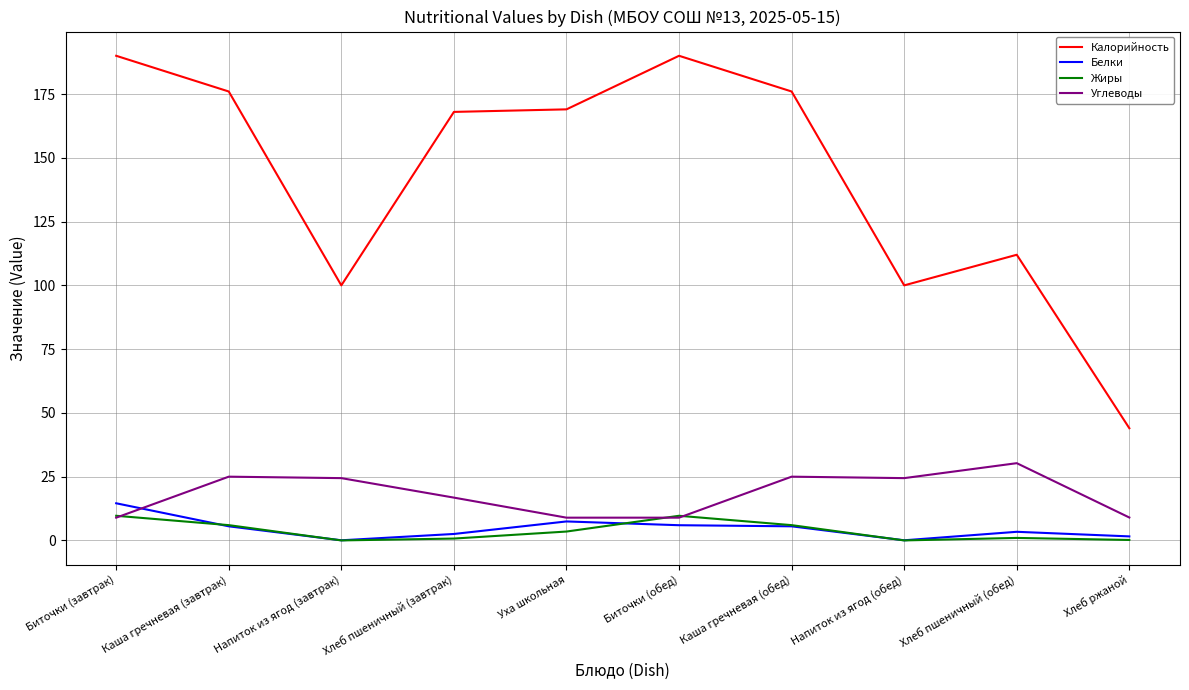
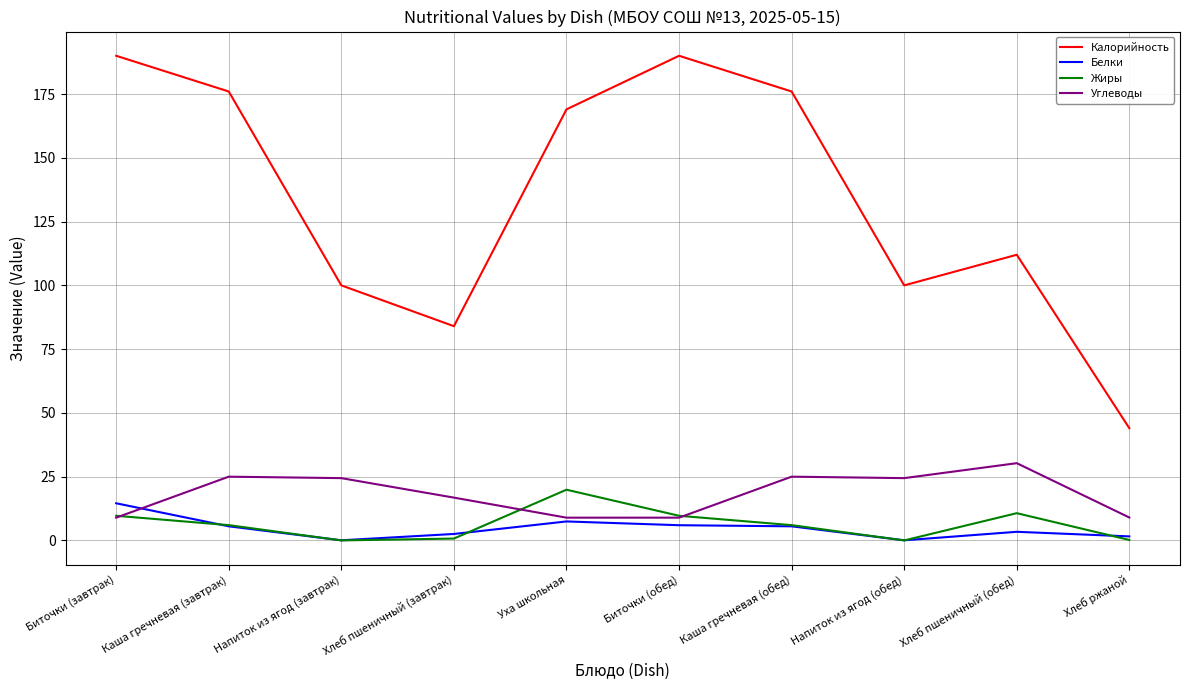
  {
    "Калорийность": {
      "Биточки (завтрак)": 190,
      "Каша гречневая (завтрак)": 176,
      "Напиток из ягод (завтрак)": 100,
-     "Хлеб пшеничный (завтрак)": 168,
+     "Хлеб пшеничный (завтрак)": 84,
      "Уха школьная": 169,
      "Биточки (обед)": 190,
      "Каша гречневая (обед)": 176,
      "Напиток из ягод (обед)": 100,
      "Хлеб пшеничный (обед)": 112,
      "Хлеб ржаной": 44
    },
    "Белки": {
      "Биточки (завтрак)": 15,
      "Хлеб пшеничный (завтрак)": 3,
      "Уха школьная": 7,
      "Биточки (обед)": 6,
      "Хлеб пшеничный (обед)": 3,
      "Хлеб ржаной": 2
    },
    "Жиры": {
      "Хлеб пшеничный (завтрак)": 1,
-     "Уха школьная": 4,
-     "Хлеб пшеничный (обед)": 1,
+     "Уха школьная": 20,
+     "Хлеб пшеничный (обед)": 11,
      "Хлеб ржаной": 0
    },
    "Углеводы": {
      "Каша гречневая (завтрак)": 25,
      "Напиток из ягод (завтрак)": 24,
      "Хлеб пшеничный (завтрак)": 17,
      "Уха школьная": 9,
      "Каша гречневая (обед)": 25,
      "Напиток из ягод (обед)": 24,
      "Хлеб пшеничный (обед)": 30,
      "Хлеб ржаной": 9
    }
  }
